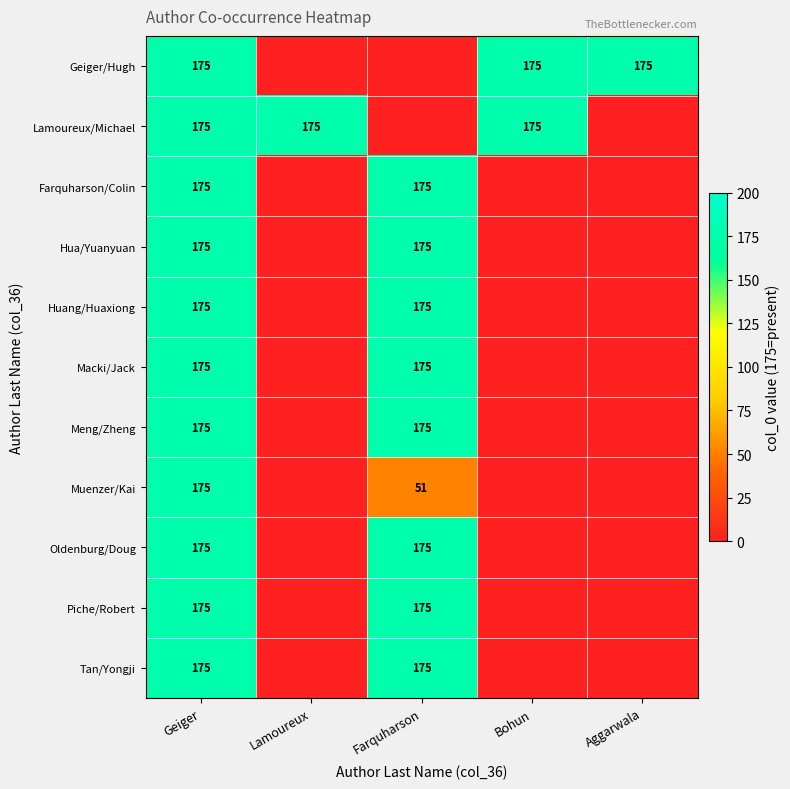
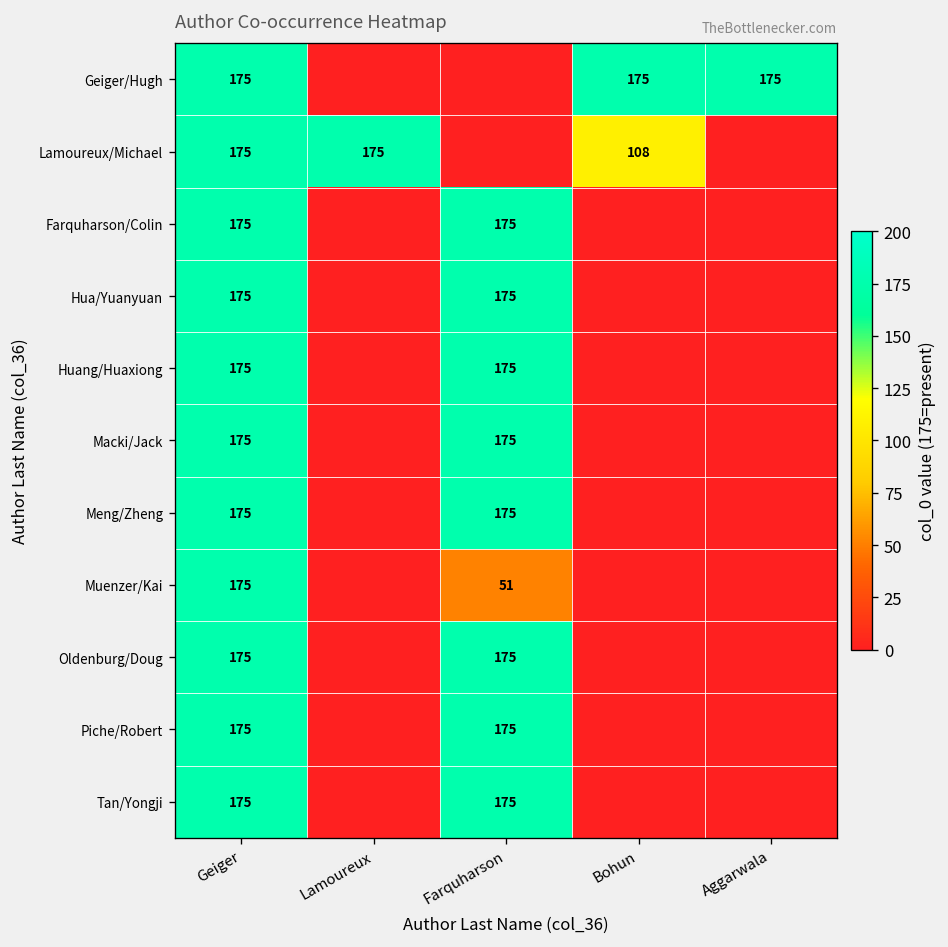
  {
    "Geiger/Hugh": {
      "Geiger": 175,
      "Bohun": 175,
      "Aggarwala": 175
    },
    "Lamoureux/Michael": {
      "Geiger": 175,
      "Lamoureux": 175,
-     "Bohun": 175
+     "Bohun": 108
    },
    "Farquharson/Colin": {
      "Geiger": 175,
      "Farquharson": 175
    },
    "Hua/Yuanyuan": {
      "Geiger": 175,
      "Farquharson": 175
    },
    "Huang/Huaxiong": {
      "Geiger": 175,
      "Farquharson": 175
    },
    "Macki/Jack": {
      "Geiger": 175,
      "Farquharson": 175
    },
    "Meng/Zheng": {
      "Geiger": 175,
      "Farquharson": 175
    },
    "Muenzer/Kai": {
      "Geiger": 175,
      "Farquharson": 51
    },
    "Oldenburg/Doug": {
      "Geiger": 175,
      "Farquharson": 175
    },
    "Piche/Robert": {
      "Geiger": 175,
      "Farquharson": 175
    },
    "Tan/Yongji": {
      "Geiger": 175,
      "Farquharson": 175
    }
  }
